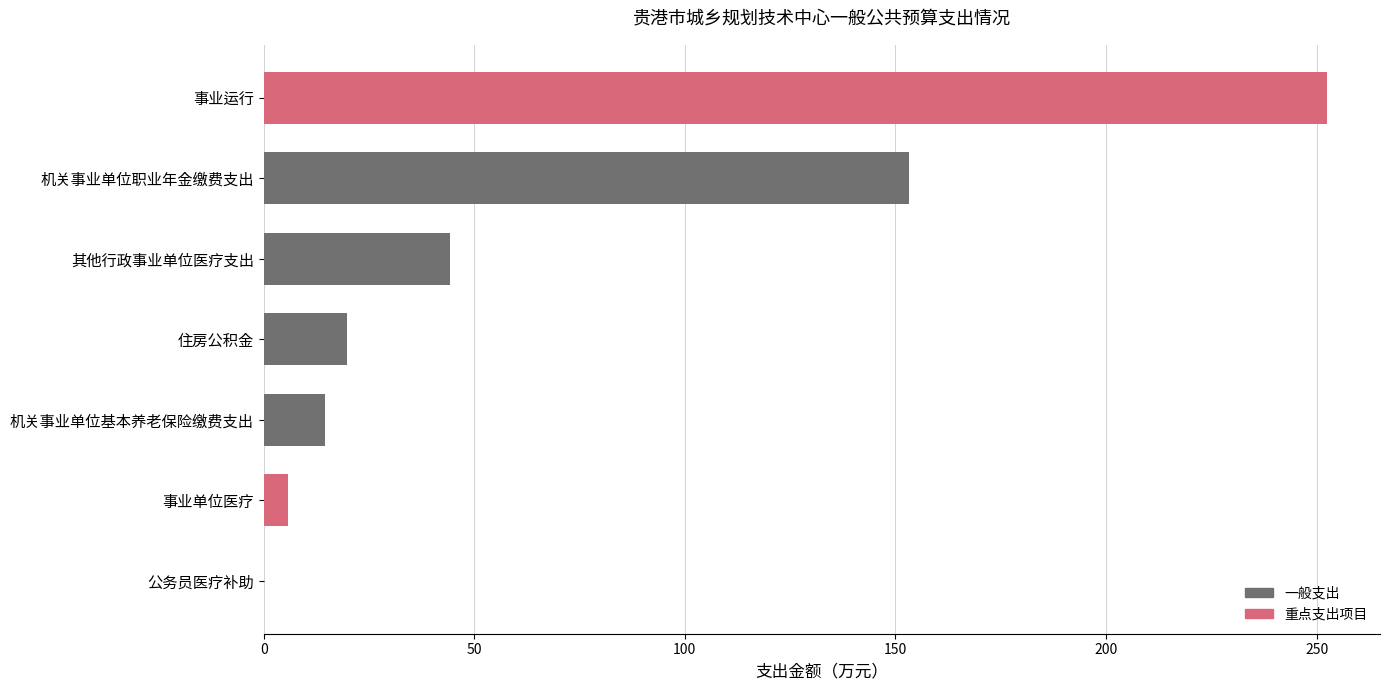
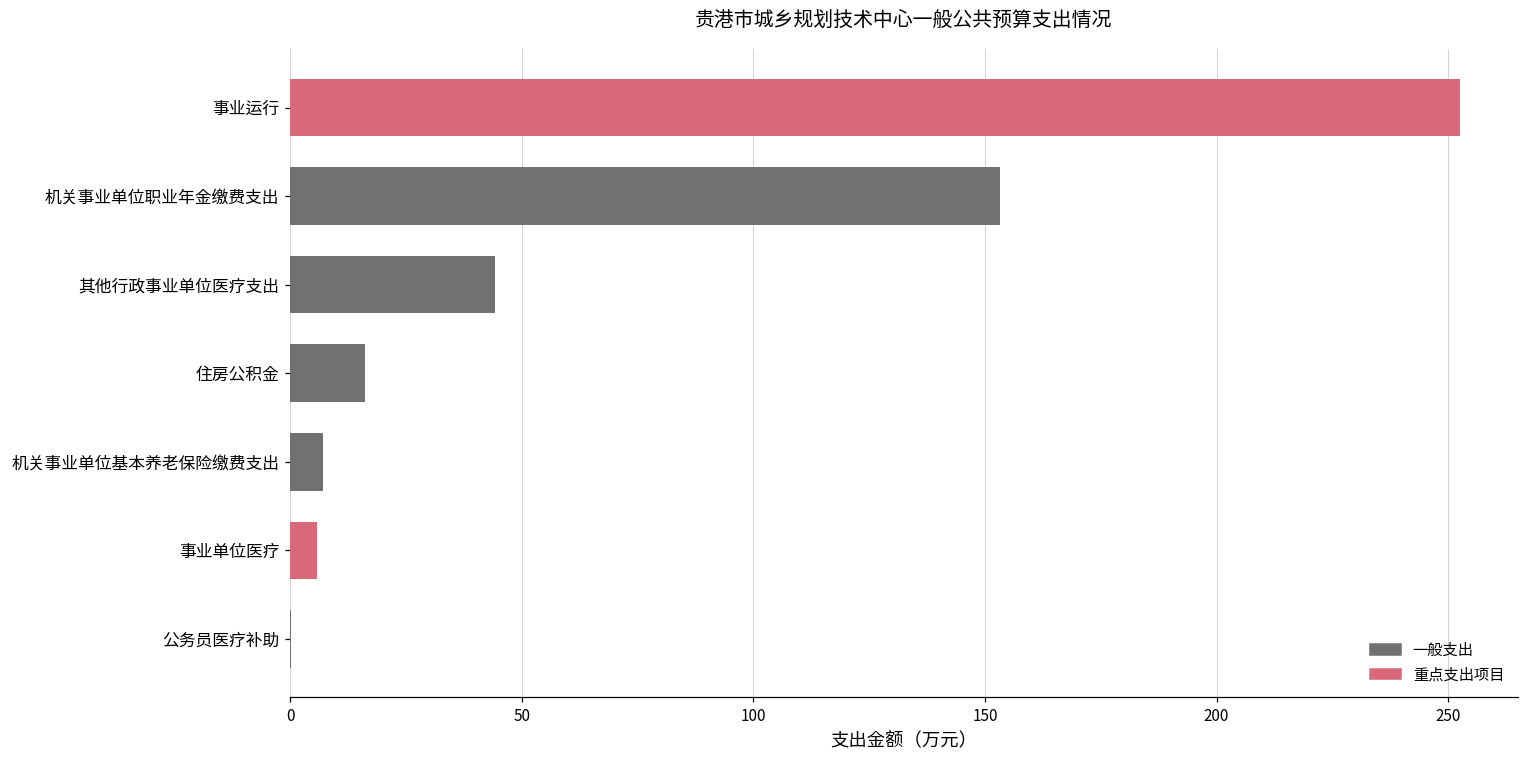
  {
    "事业运行": 252,
    "机关事业单位职业年金缴费支出": 153,
    "其他行政事业单位医疗支出": 44,
-   "住房公积金": 20,
-   "机关事业单位基本养老保险缴费支出": 14,
+   "住房公积金": 16,
+   "机关事业单位基本养老保险缴费支出": 7,
    "事业单位医疗": 6
  }
